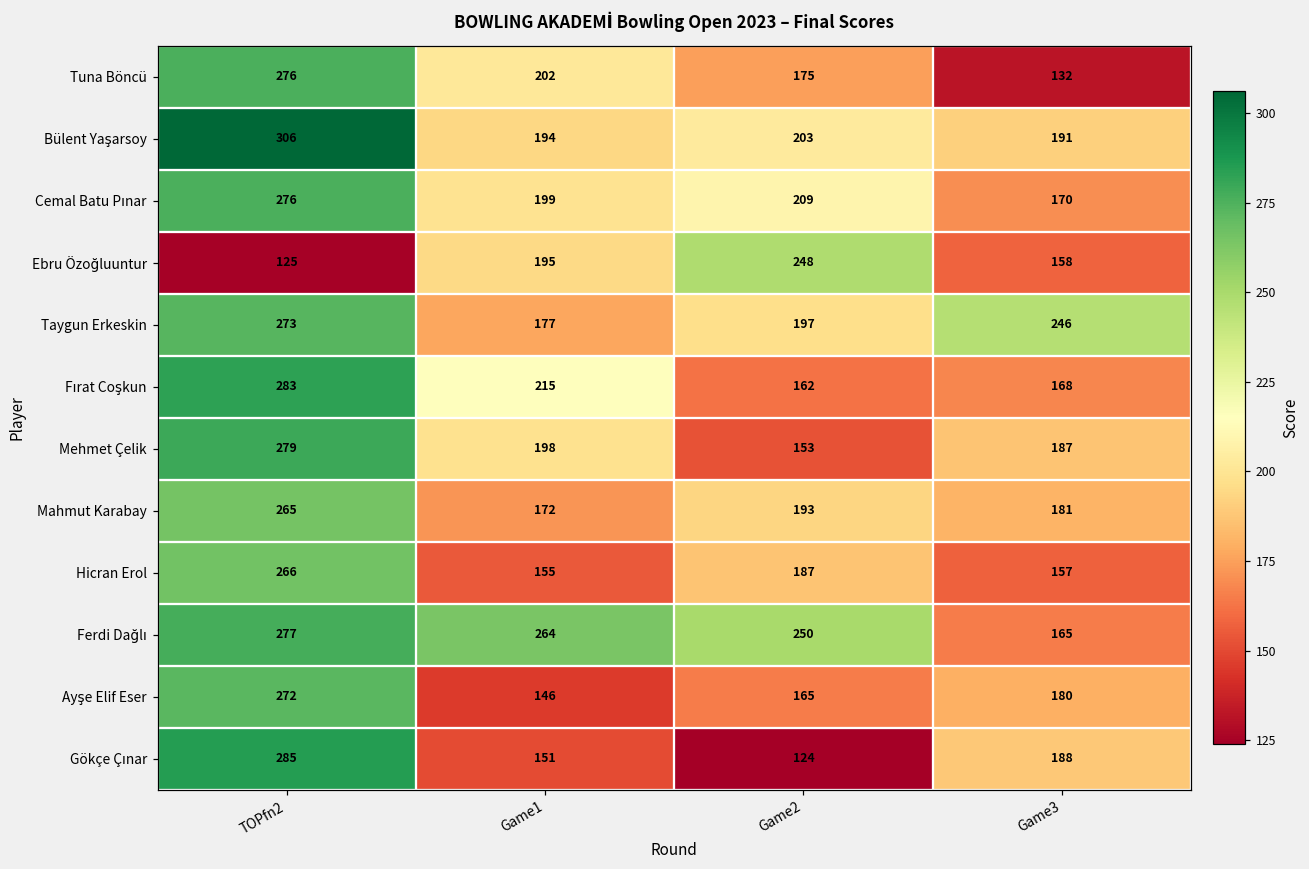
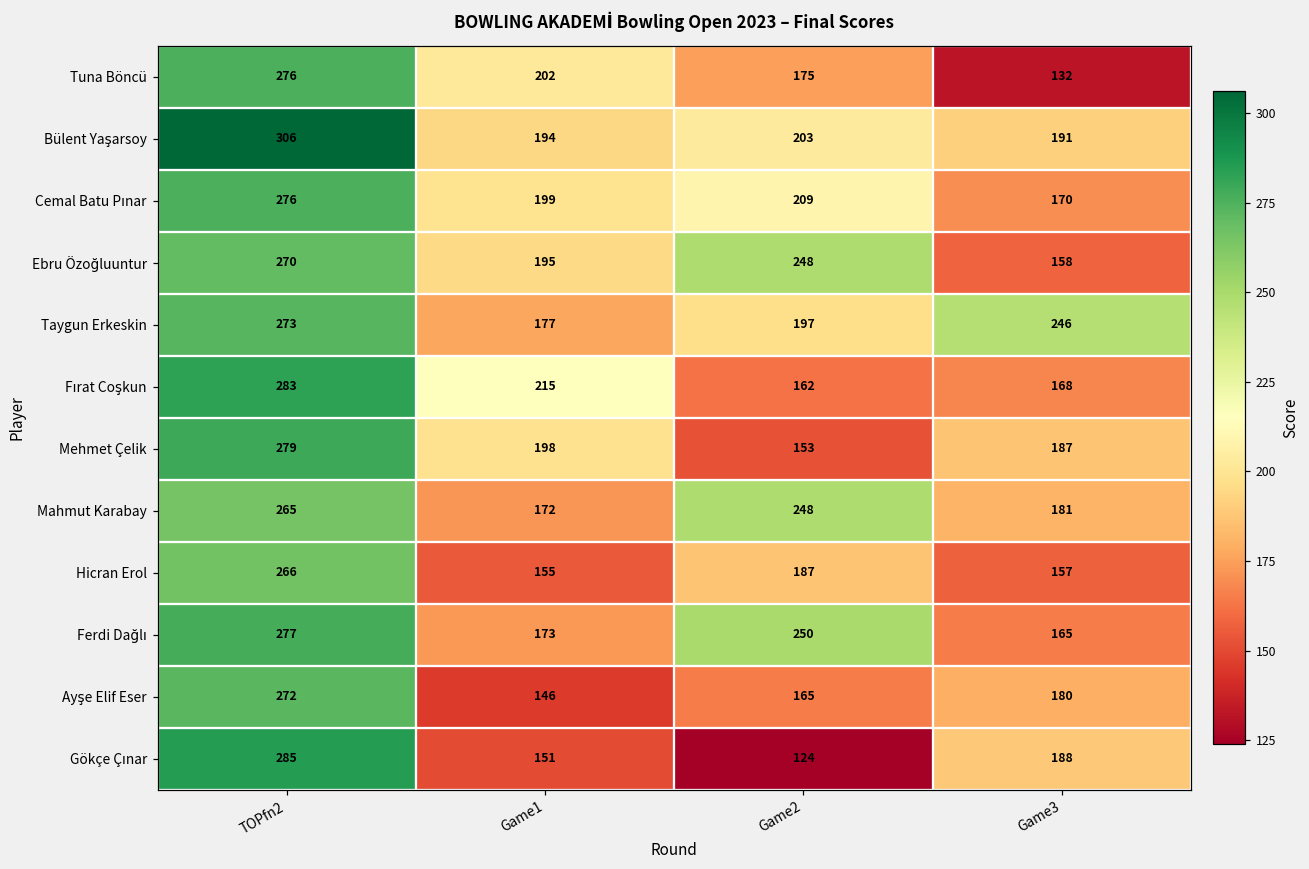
  {
    "Tuna Böncü": {
      "TOPfn2": 276,
      "Game1": 202,
      "Game2": 175,
      "Game3": 132
    },
    "Bülent Yaşarsoy": {
      "TOPfn2": 306,
      "Game1": 194,
      "Game2": 203,
      "Game3": 191
    },
    "Cemal Batu Pınar": {
      "TOPfn2": 276,
      "Game1": 199,
      "Game2": 209,
      "Game3": 170
    },
    "Ebru Özoğluuntur": {
-     "TOPfn2": 125,
+     "TOPfn2": 270,
      "Game1": 195,
      "Game2": 248,
      "Game3": 158
    },
    "Taygun Erkeskin": {
      "TOPfn2": 273,
      "Game1": 177,
      "Game2": 197,
      "Game3": 246
    },
    "Fırat Coşkun": {
      "TOPfn2": 283,
      "Game1": 215,
      "Game2": 162,
      "Game3": 168
    },
    "Mehmet Çelik": {
      "TOPfn2": 279,
      "Game1": 198,
      "Game2": 153,
      "Game3": 187
    },
    "Mahmut Karabay": {
      "TOPfn2": 265,
      "Game1": 172,
-     "Game2": 193,
+     "Game2": 248,
      "Game3": 181
    },
    "Hicran Erol": {
      "TOPfn2": 266,
      "Game1": 155,
      "Game2": 187,
      "Game3": 157
    },
    "Ferdi Dağlı": {
      "TOPfn2": 277,
-     "Game1": 264,
+     "Game1": 173,
      "Game2": 250,
      "Game3": 165
    },
    "Ayşe Elif Eser": {
      "TOPfn2": 272,
      "Game1": 146,
      "Game2": 165,
      "Game3": 180
    },
    "Gökçe Çınar": {
      "TOPfn2": 285,
      "Game1": 151,
      "Game2": 124,
      "Game3": 188
    }
  }
